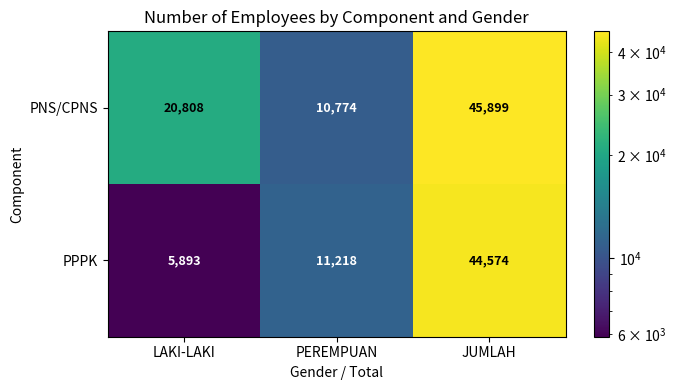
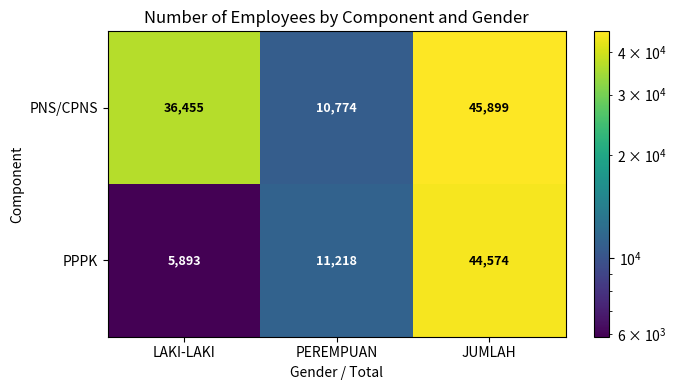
  {
    "PNS/CPNS": {
-     "LAKI-LAKI": "20,808",
+     "LAKI-LAKI": "36,455",
      "PEREMPUAN": "10,774",
      "JUMLAH": "45,899"
    },
    "PPPK": {
      "LAKI-LAKI": "5,893",
      "PEREMPUAN": "11,218",
      "JUMLAH": "44,574"
    }
  }
